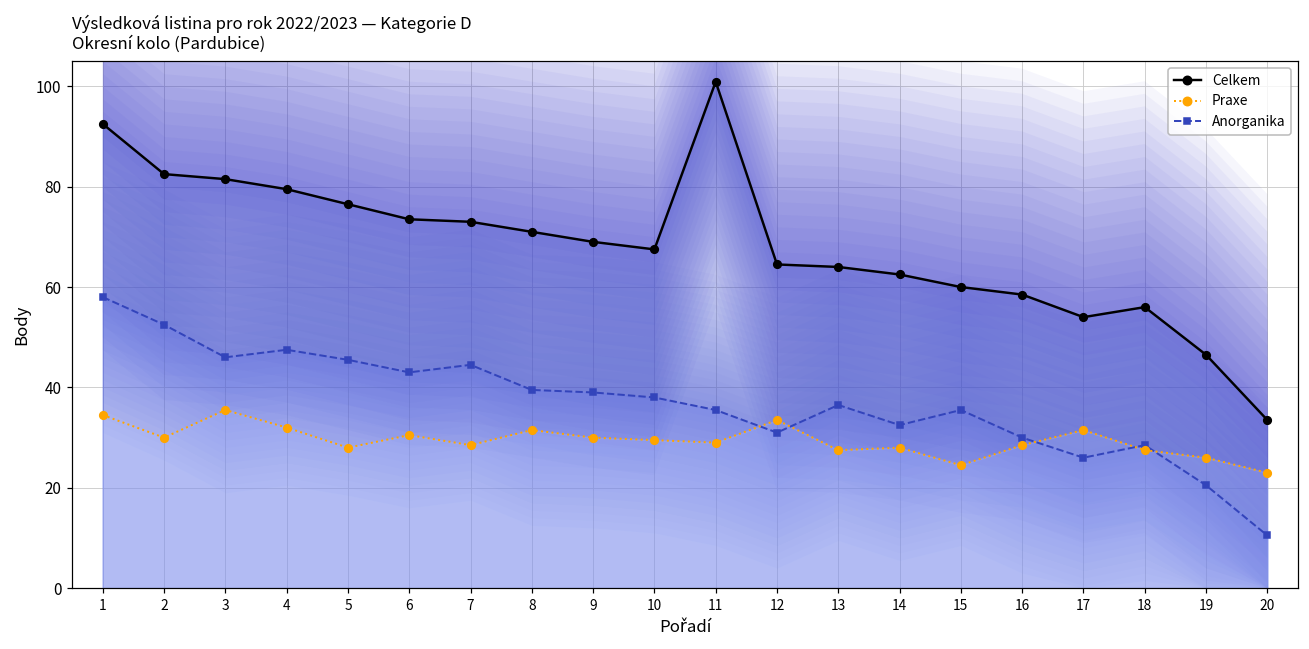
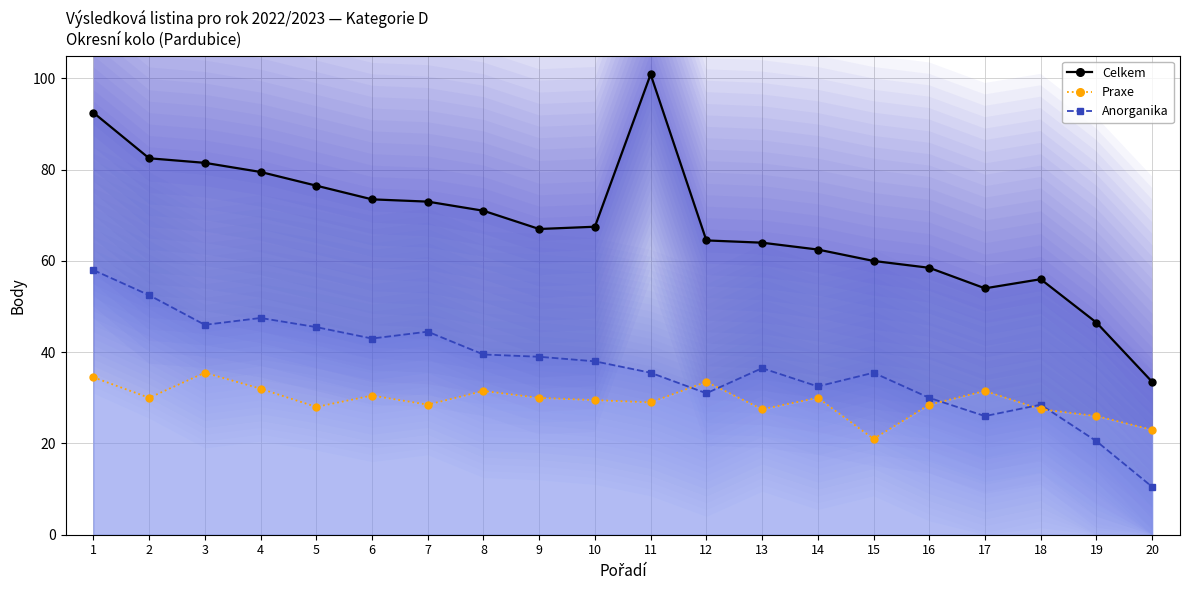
  {
    "Celkem": {
      "1": 93,
      "2": 83,
      "3": 82,
      "4": 80,
      "5": 77,
      "6": 74,
      "7": 73,
      "8": 71,
-     "9": 69,
+     "9": 67,
      "10": 68,
      "11": 101,
      "12": 65,
      "14": 63,
      "16": 59,
      "17": 54
    },
    "Praxe": {
      "1": 35,
      "2": 30,
      "3": 36,
      "4": 32,
      "5": 28,
      "6": 31,
      "7": 29,
      "8": 32,
      "9": 30,
      "10": 30,
      "11": 29,
      "13": 28,
-     "14": 28,
-     "15": 25,
+     "14": 30,
+     "15": 21,
      "16": 29,
      "18": 28
    }
  }
